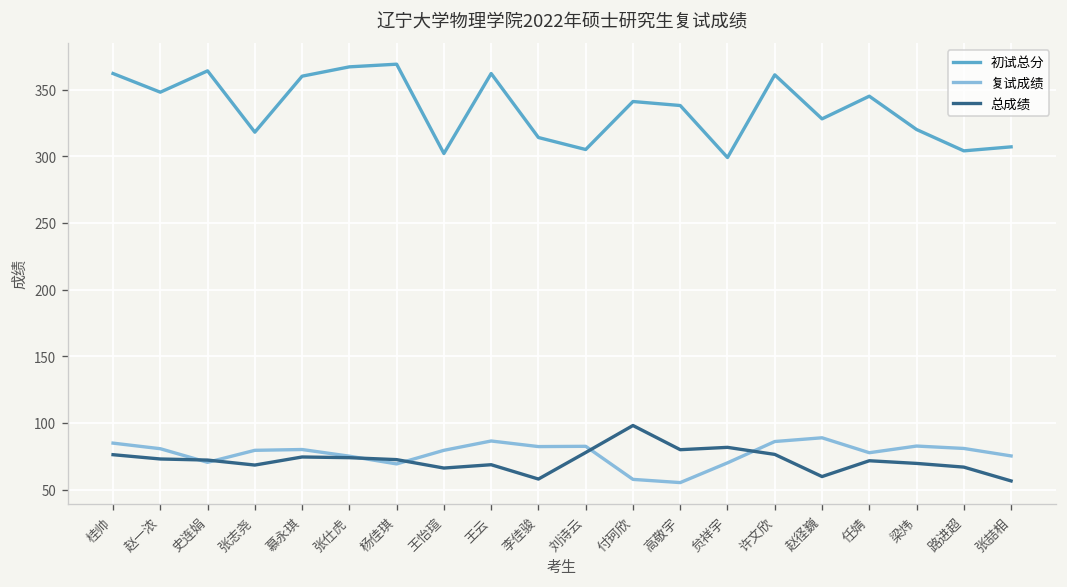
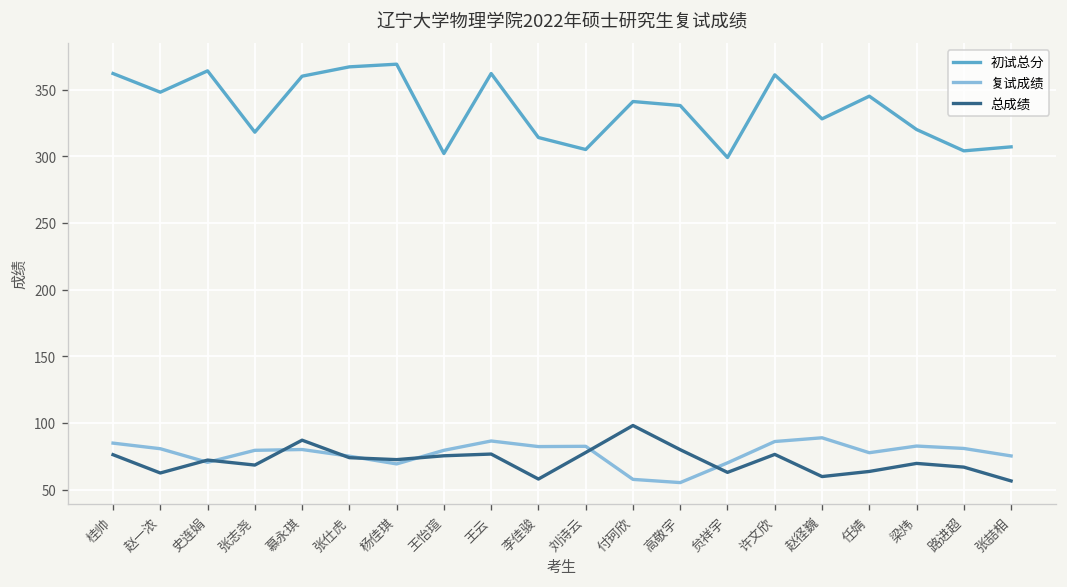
  {
    "总成绩": {
      "桂帅": 76,
-     "赵一浓": 73,
+     "赵一浓": 62,
      "张志尧": 68,
-     "慕永琪": 74,
+     "慕永琪": 87,
      "杨佳琪": 72,
-     "王怡瑄": 66,
-     "王云": 69,
+     "王怡瑄": 75,
+     "王云": 77,
      "李佳骏": 58,
      "刘诗云": 78,
      "付珂欣": 98,
      "高敬宇": 80,
-     "贠祥宇": 82,
+     "贠祥宇": 63,
      "许文欣": 76,
      "赵径巍": 60,
-     "任婧": 72,
+     "任婧": 64,
      "梁炜": 70,
      "路进超": 67,
      "张喆相": 56
    }
  }
